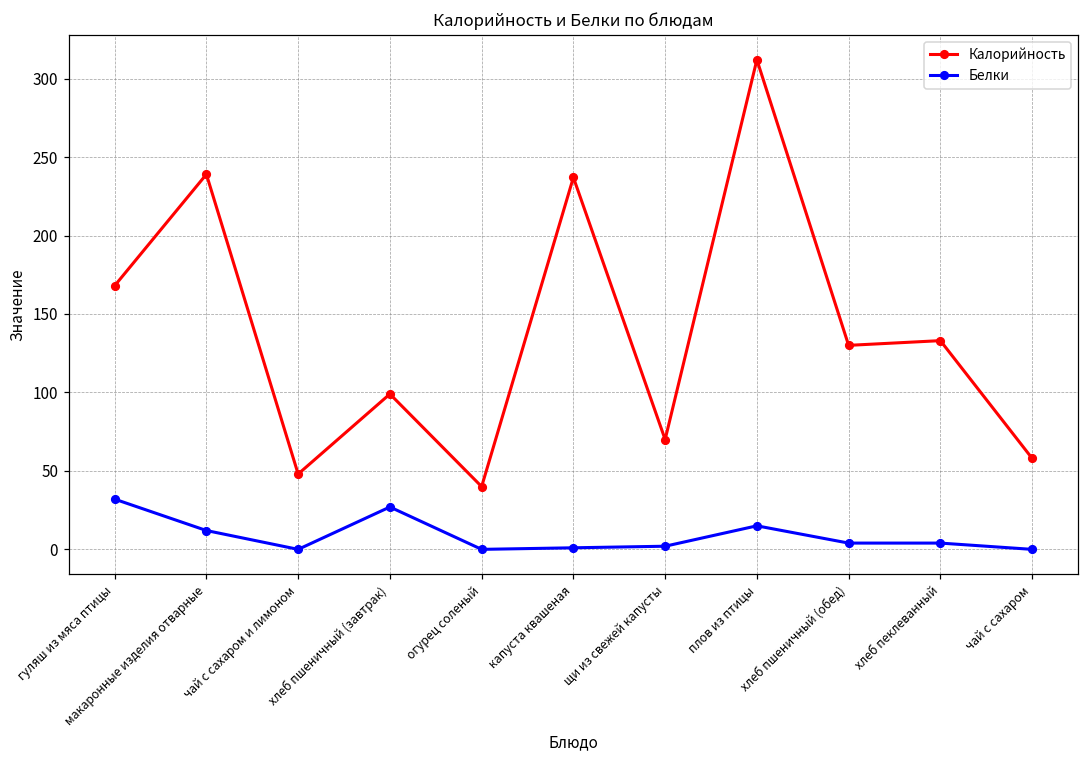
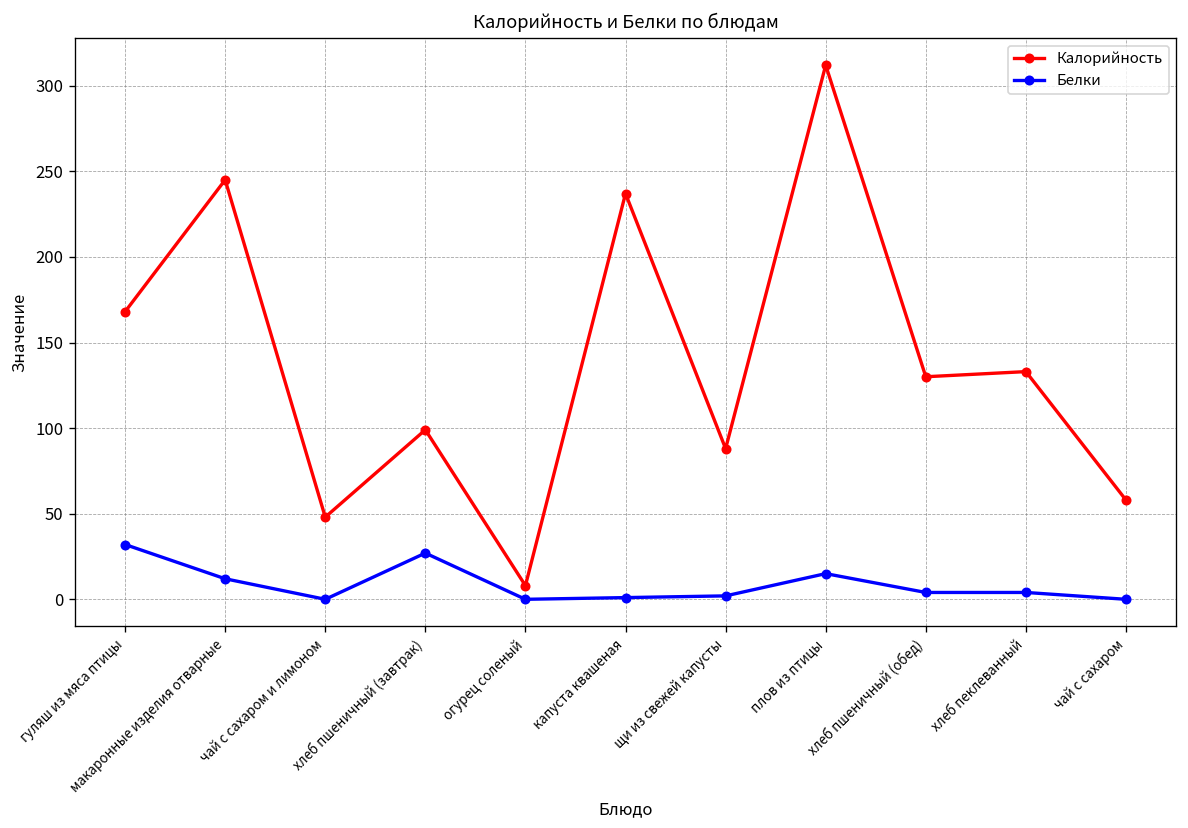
  {
    "Калорийность": {
      "гуляш из мяса птицы": 168,
-     "макаронные изделия отварные": 239,
+     "макаронные изделия отварные": 245,
      "чай с сахаром и лимоном": 48,
      "хлеб пшеничный (завтрак)": 99,
-     "огурец соленый": 40,
+     "огурец соленый": 8,
      "капуста квашеная": 237,
-     "щи из свежей капусты": 70,
+     "щи из свежей капусты": 88,
      "плов из птицы": 312,
      "хлеб пшеничный (обед)": 130,
      "хлеб пеклеванный": 133,
      "чай с сахаром": 58
    },
    "Белки": {
      "гуляш из мяса птицы": 32,
      "макаронные изделия отварные": 12,
      "чай с сахаром и лимоном": 0,
      "хлеб пшеничный (завтрак)": 27,
      "огурец соленый": 0,
      "капуста квашеная": 1,
      "щи из свежей капусты": 2,
      "плов из птицы": 15,
      "хлеб пшеничный (обед)": 4,
      "хлеб пеклеванный": 4,
      "чай с сахаром": 0
    }
  }
